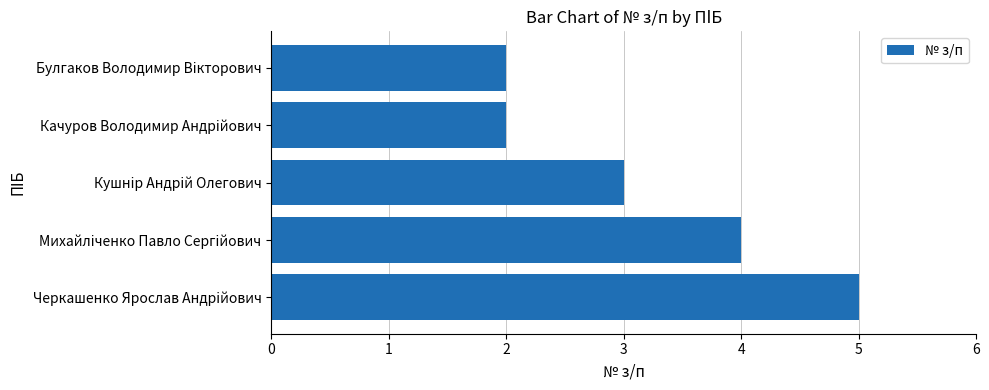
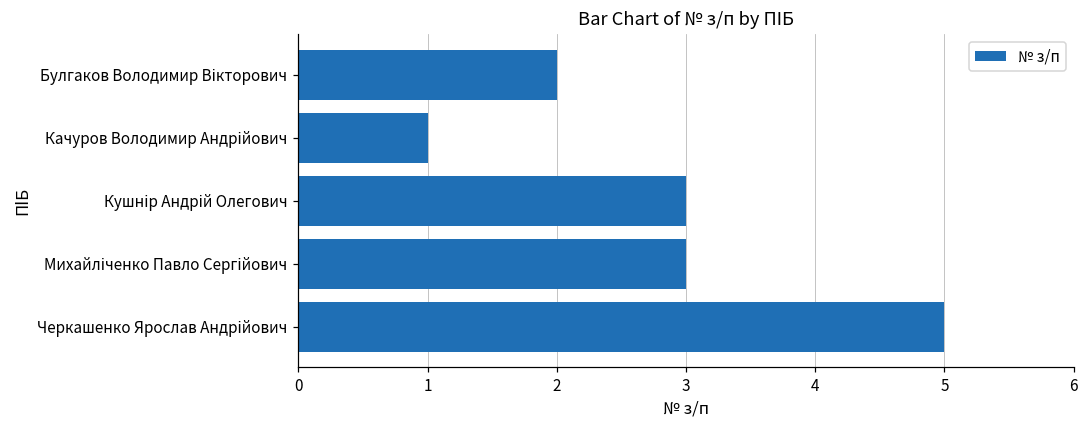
  {
    "Булгаков Володимир Вікторович": 2,
-   "Качуров Володимир Андрійович": 2,
+   "Качуров Володимир Андрійович": 1,
    "Кушнір Андрій Олегович": 3,
-   "Михайліченко Павло Сергійович": 4,
+   "Михайліченко Павло Сергійович": 3,
    "Черкашенко Ярослав Андрійович": 5
  }
